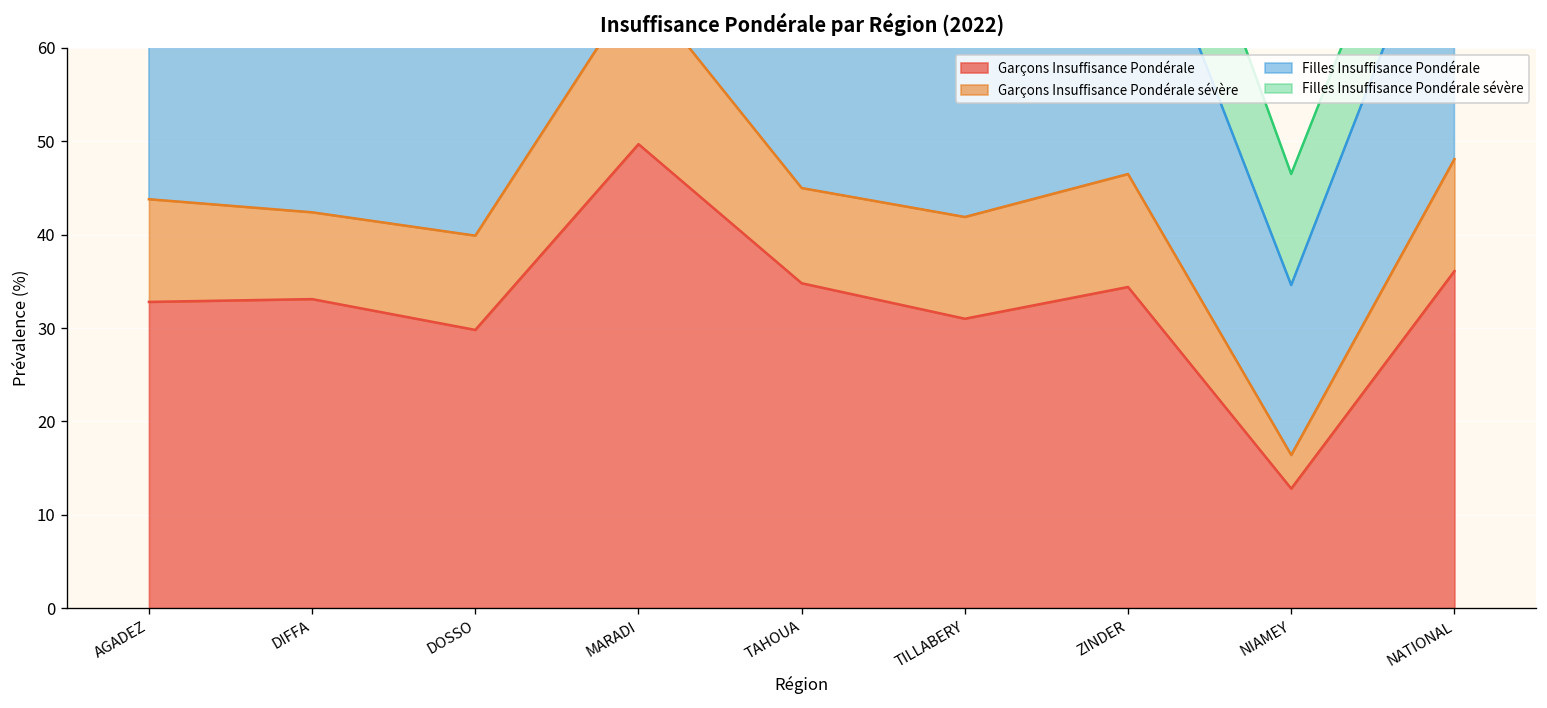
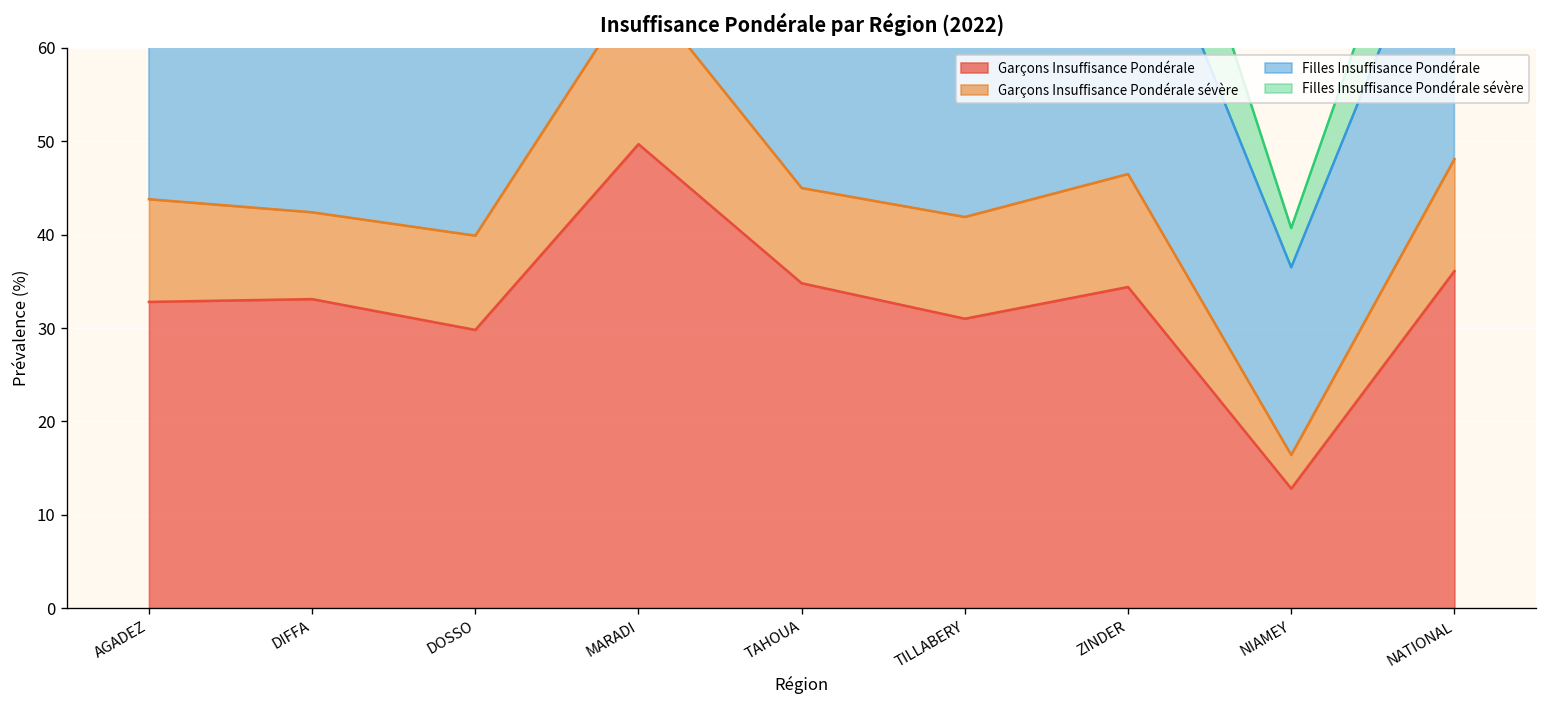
  {
    "Filles Insuffisance Pondérale": {
-     "NIAMEY": 18
+     "NIAMEY": 20
    },
    "Filles Insuffisance Pondérale sévère": {
-     "NIAMEY": 12
+     "NIAMEY": 4
    }
  }
